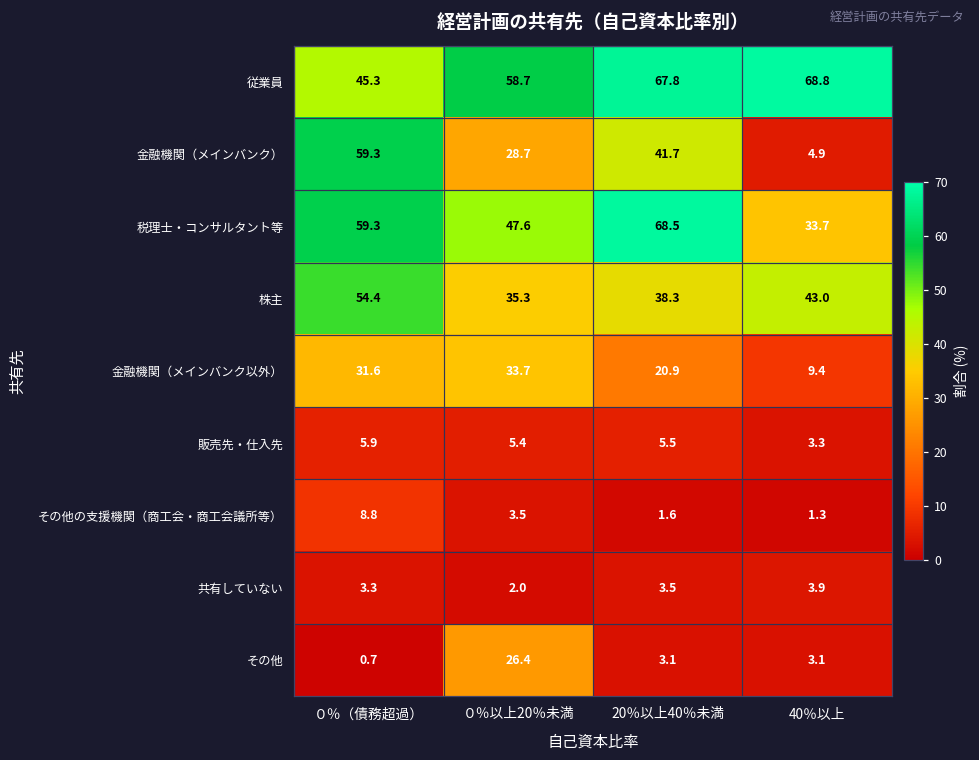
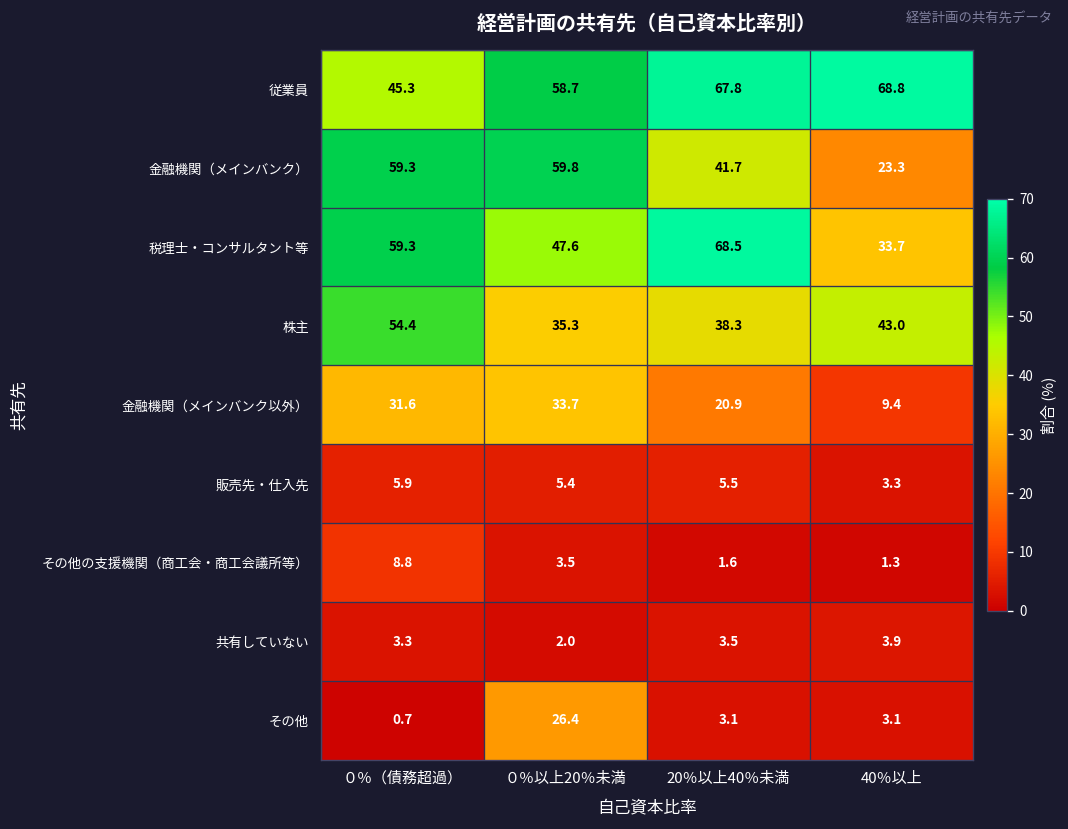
  {
    "従業員": {
      "０％（債務超過）": 45.3,
      "０％以上20％未満": 58.7,
      "20％以上40％未満": 67.8,
      "40％以上": 68.8
    },
    "金融機関（メインバンク）": {
      "０％（債務超過）": 59.3,
-     "０％以上20％未満": 28.7,
+     "０％以上20％未満": 59.8,
      "20％以上40％未満": 41.7,
-     "40％以上": 4.9
+     "40％以上": 23.3
    },
    "税理士・コンサルタント等": {
      "０％（債務超過）": 59.3,
      "０％以上20％未満": 47.6,
      "20％以上40％未満": 68.5,
      "40％以上": 33.7
    },
    "株主": {
      "０％（債務超過）": 54.4,
      "０％以上20％未満": 35.3,
      "20％以上40％未満": 38.3,
      "40％以上": 43.0
    },
    "金融機関（メインバンク以外）": {
      "０％（債務超過）": 31.6,
      "０％以上20％未満": 33.7,
      "20％以上40％未満": 20.9,
      "40％以上": 9.4
    },
    "販売先・仕入先": {
      "０％（債務超過）": 5.9,
      "０％以上20％未満": 5.4,
      "20％以上40％未満": 5.5,
      "40％以上": 3.3
    },
    "その他の支援機関（商工会・商工会議所等）": {
      "０％（債務超過）": 8.8,
      "０％以上20％未満": 3.5,
      "20％以上40％未満": 1.6,
      "40％以上": 1.3
    },
    "共有していない": {
      "０％（債務超過）": 3.3,
      "０％以上20％未満": 2.0,
      "20％以上40％未満": 3.5,
      "40％以上": 3.9
    },
    "その他": {
      "０％（債務超過）": 0.7,
      "０％以上20％未満": 26.4,
      "20％以上40％未満": 3.1,
      "40％以上": 3.1
    }
  }
